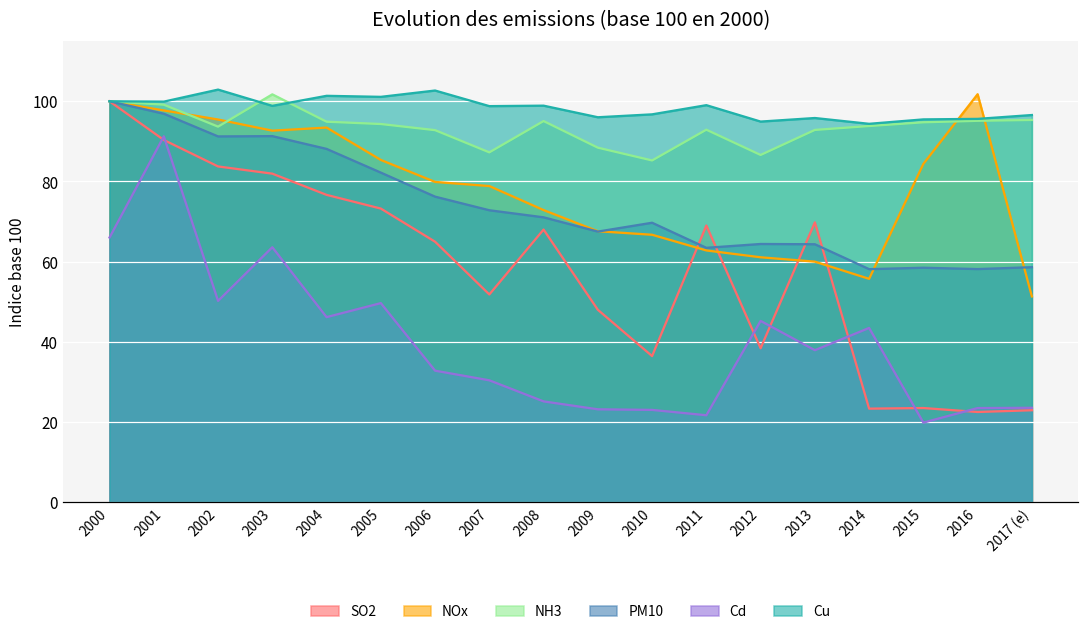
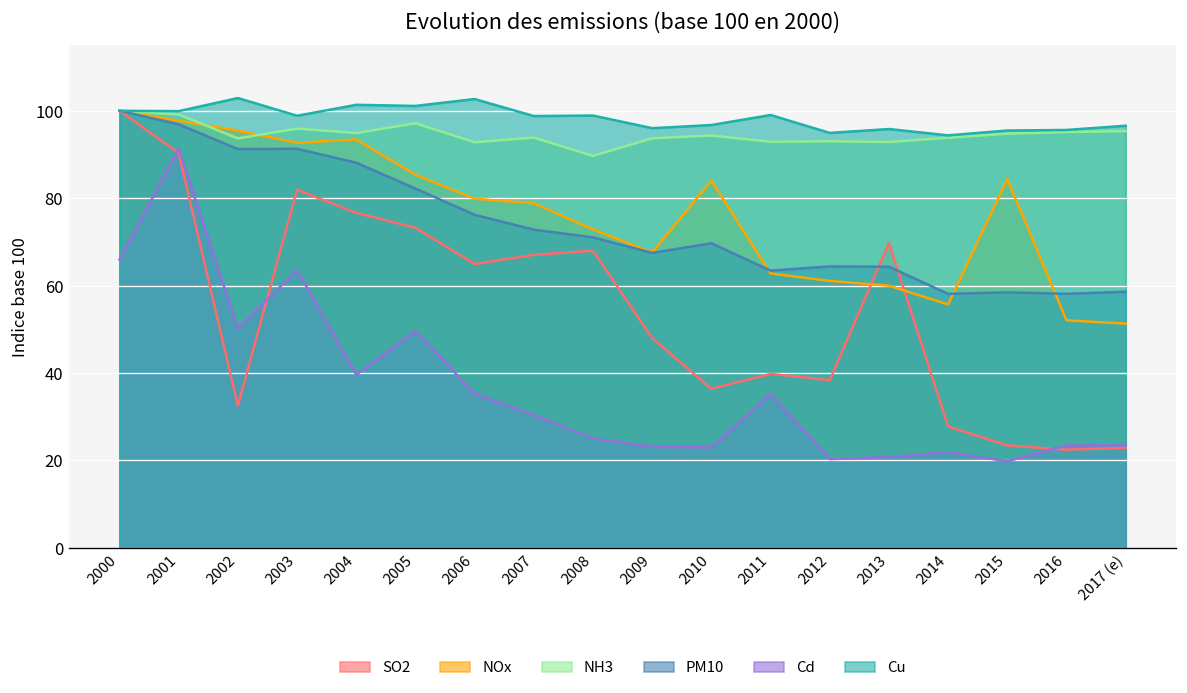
  {
    "SO2": {
      "2001": 90,
-     "2002": 84,
+     "2002": 33,
      "2003": 82,
      "2004": 77,
      "2005": 73,
      "2006": 65,
-     "2007": 52,
+     "2007": 67,
      "2008": 68,
      "2009": 48,
      "2010": 36,
-     "2011": 69,
+     "2011": 40,
      "2012": 38,
      "2013": 70,
-     "2014": 23,
+     "2014": 28,
      "2015": 23,
      "2016": 22
    },
    "NOx": {
      "2001": 98,
      "2002": 95,
      "2003": 93,
      "2004": 93,
      "2005": 85,
      "2006": 80,
      "2007": 79,
      "2008": 73,
-     "2010": 67,
+     "2010": 84,
      "2012": 61,
      "2013": 60,
      "2014": 56,
      "2015": 84,
-     "2016": 102,
+     "2016": 52,
      "2017 (e)": 51
    },
    "NH3": {
      "2001": 99,
      "2002": 94,
-     "2003": 102,
+     "2003": 96,
      "2004": 95,
-     "2005": 94,
+     "2005": 97,
      "2006": 93,
-     "2007": 87,
-     "2008": 95,
-     "2009": 88,
-     "2010": 85,
+     "2007": 94,
+     "2008": 90,
+     "2009": 94,
+     "2010": 94,
      "2011": 93,
-     "2012": 87,
+     "2012": 93,
      "2013": 93,
      "2015": 95,
      "2017 (e)": 95
    },
    "Cd": {
      "2000": 66,
      "2001": 91,
      "2002": 50,
      "2003": 64,
-     "2004": 46,
+     "2004": 40,
      "2005": 50,
-     "2006": 33,
+     "2006": 35,
      "2007": 30,
      "2008": 25,
      "2009": 23,
      "2010": 23,
-     "2011": 22,
-     "2012": 45,
-     "2013": 38,
-     "2014": 43,
+     "2011": 35,
+     "2012": 20,
+     "2013": 21,
+     "2014": 22,
      "2015": 20,
      "2016": 23
    }
  }
